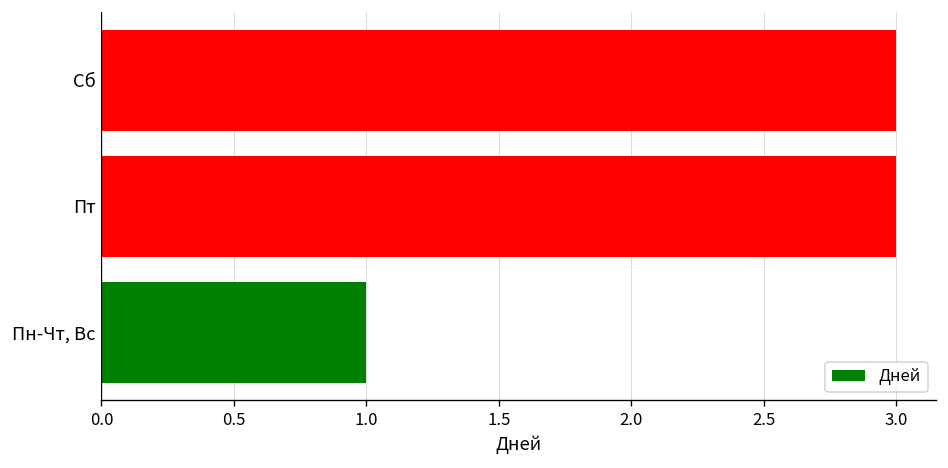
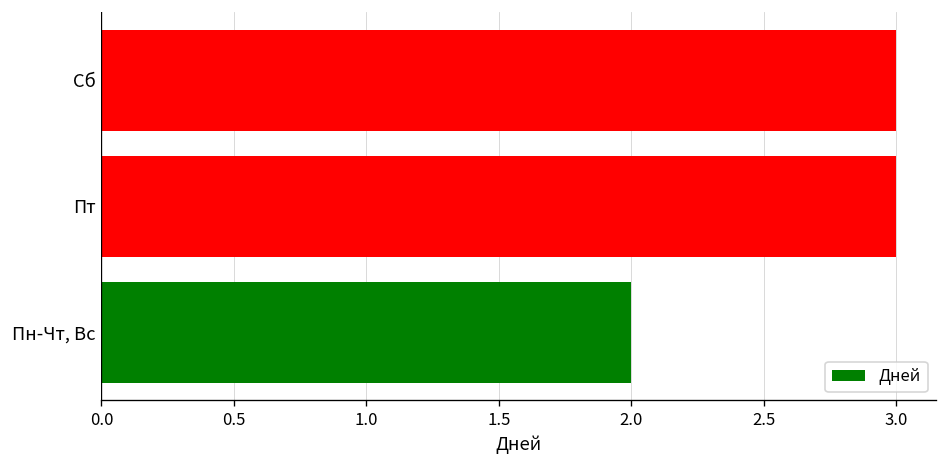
  {
    "Сб": 3,
    "Пт": 3,
-   "Пн-Чт, Вс": 1
+   "Пн-Чт, Вс": 2
  }
